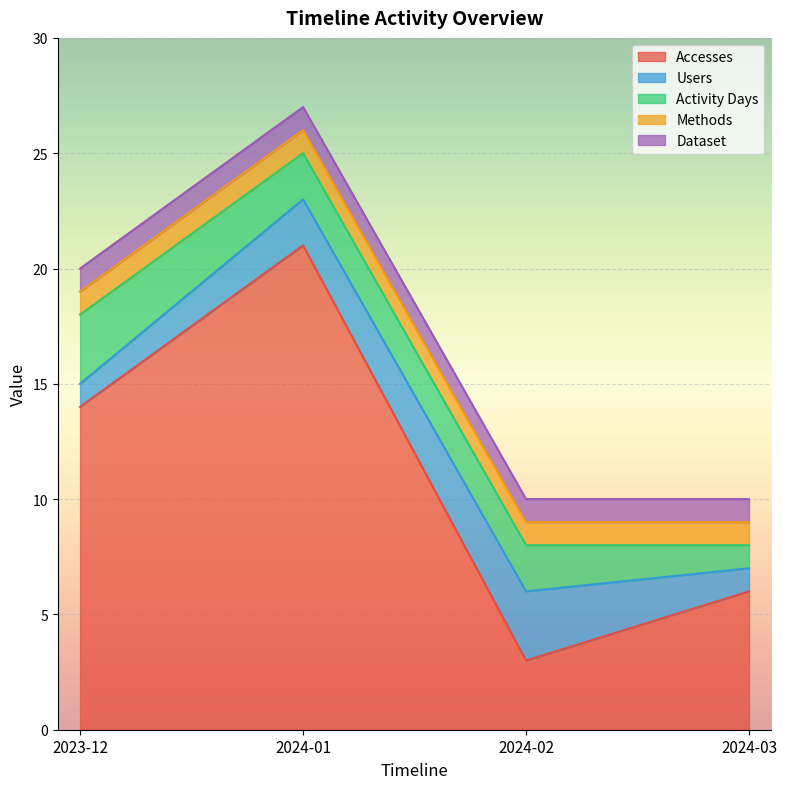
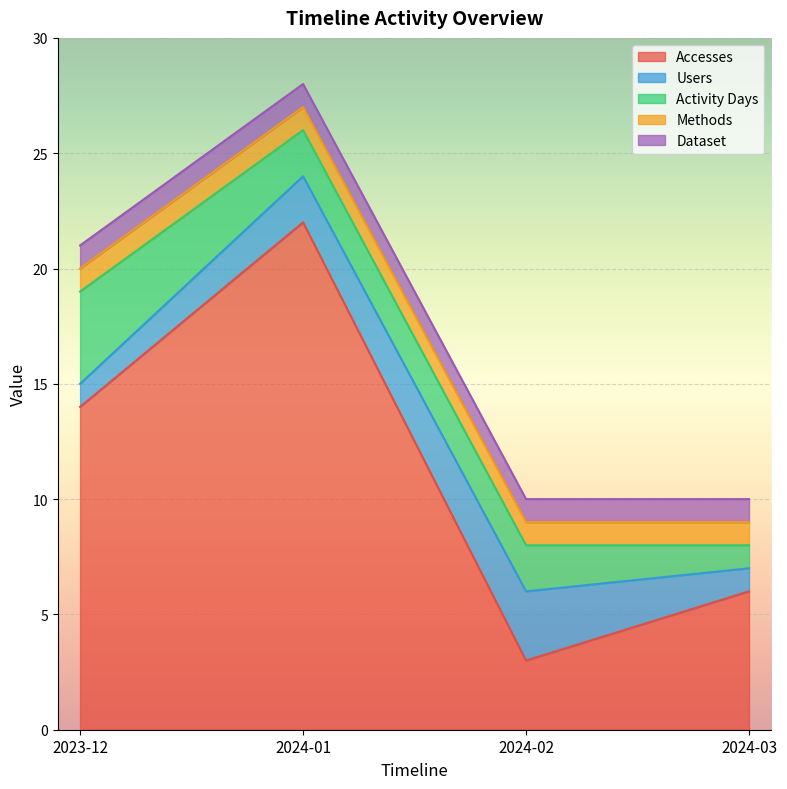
  {
    "Accesses": {
      "2023-12": 14,
-     "2024-01": 21,
+     "2024-01": 22,
      "2024-02": 3,
      "2024-03": 6
    },
    "Users": {
      "2023-12": 1,
      "2024-01": 2,
      "2024-02": 3,
      "2024-03": 1
    },
    "Activity Days": {
-     "2023-12": 3,
+     "2023-12": 4,
      "2024-01": 2,
      "2024-02": 2,
      "2024-03": 1
    },
    "Methods": {
      "2023-12": 1,
      "2024-01": 1,
      "2024-02": 1,
      "2024-03": 1
    },
    "Dataset": {
      "2023-12": 1,
      "2024-01": 1,
      "2024-02": 1,
      "2024-03": 1
    }
  }
